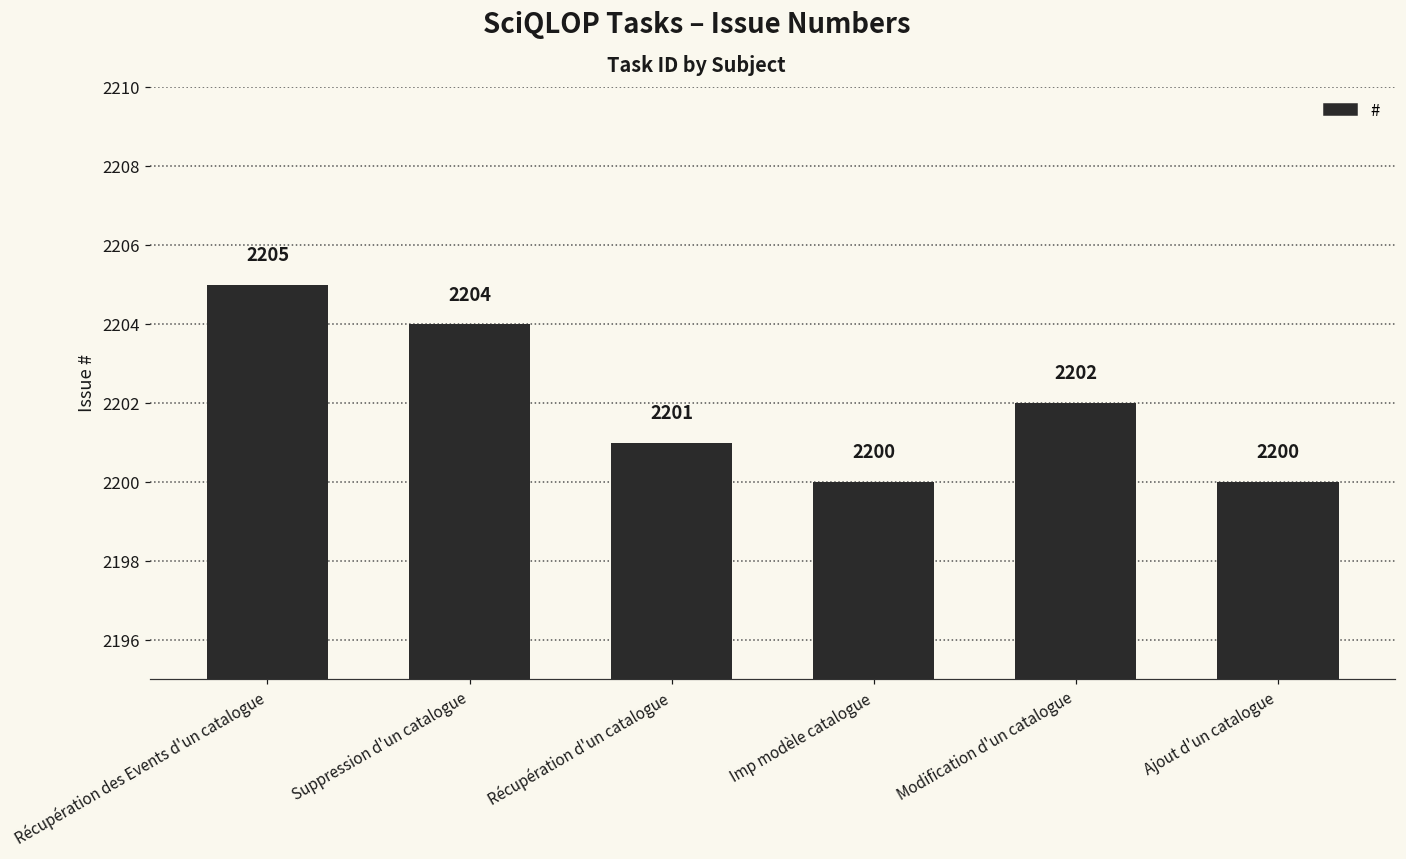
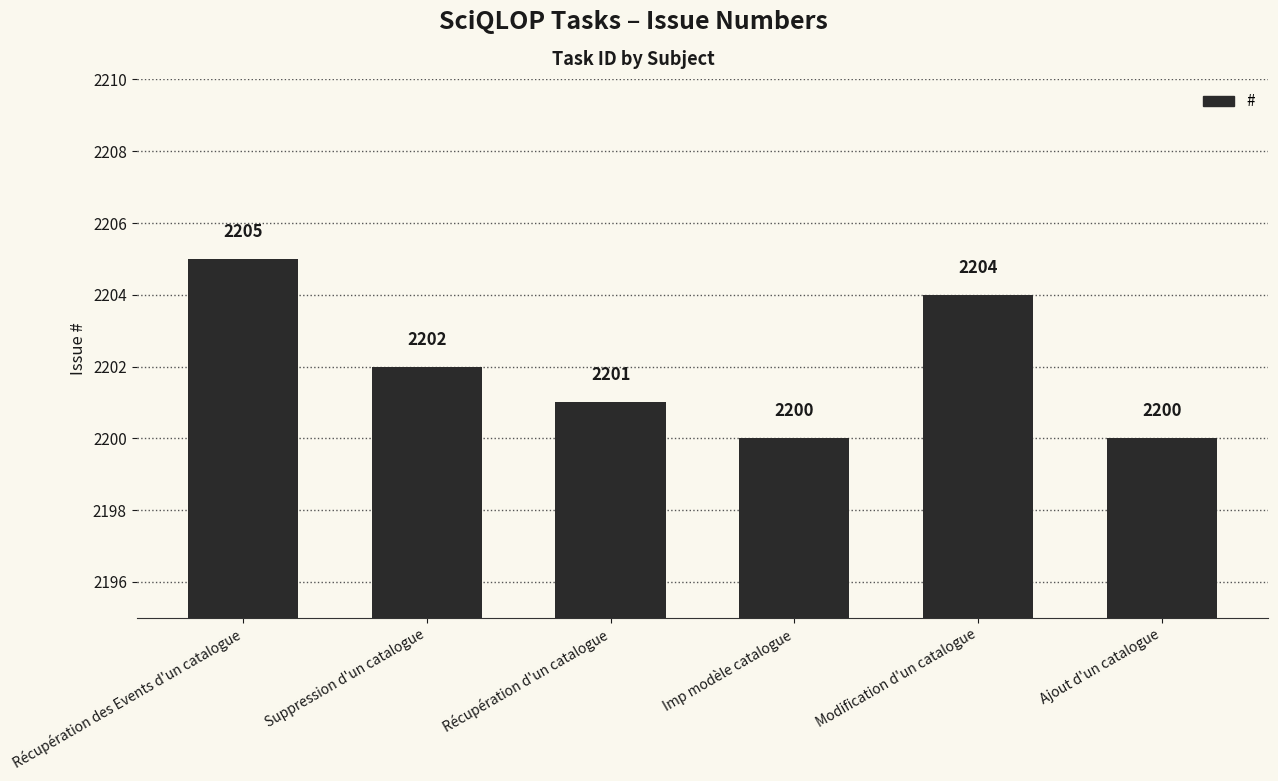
  {
    "Récupération des Events d'un catalogue": 2205,
-   "Suppression d'un catalogue": 2204,
+   "Suppression d'un catalogue": 2202,
    "Récupération d'un catalogue": 2201,
    "Imp modèle catalogue": 2200,
-   "Modification d'un catalogue": 2202,
+   "Modification d'un catalogue": 2204,
    "Ajout d'un catalogue": 2200
  }
